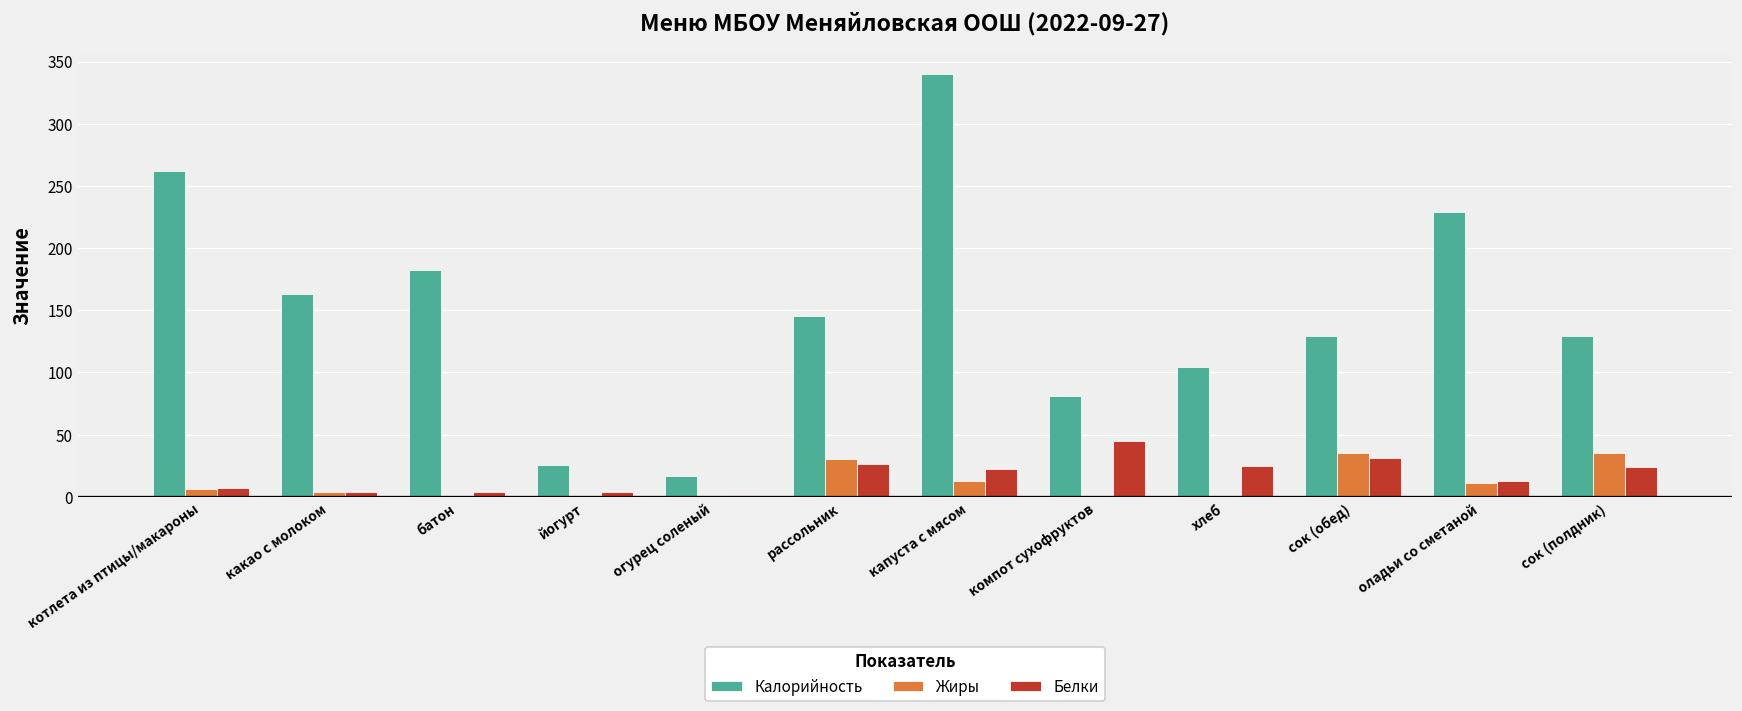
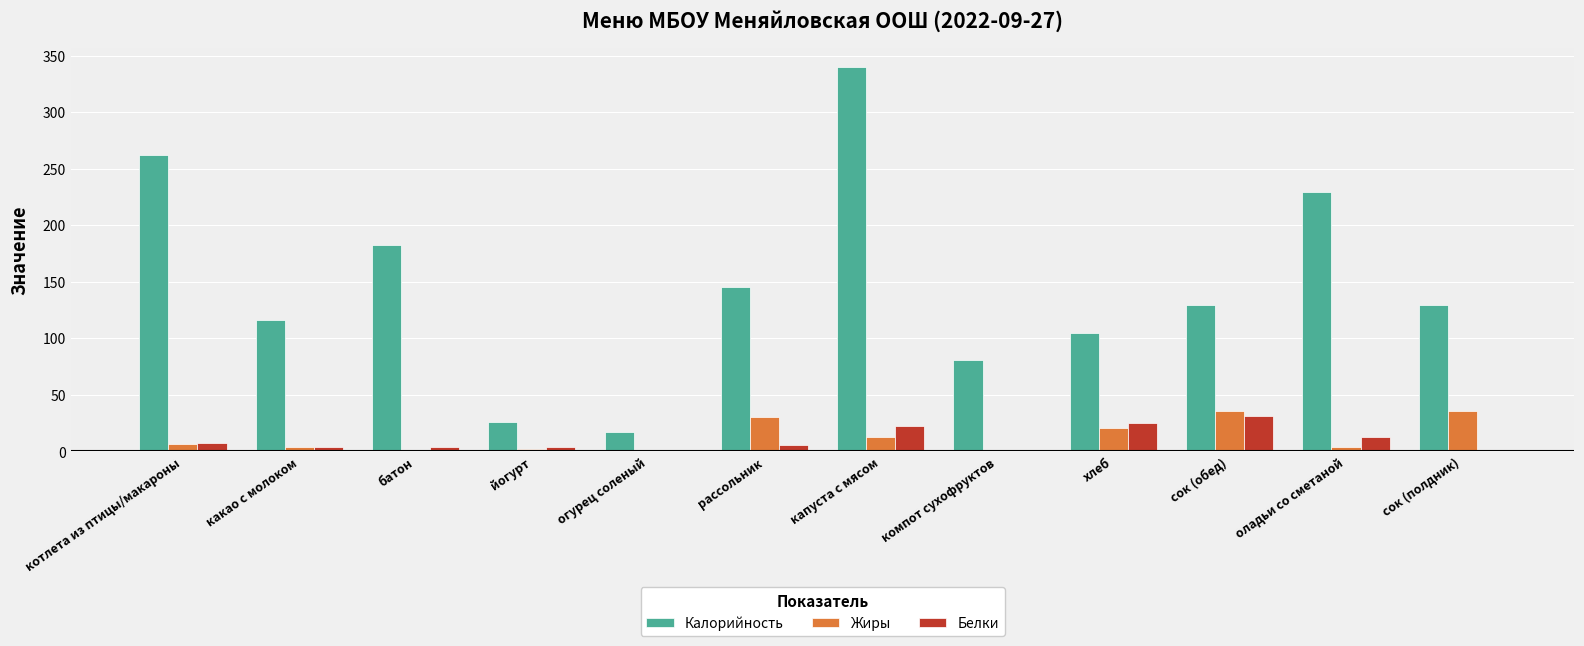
  {
    "Калорийность": {
      "котлета из птицы/макароны": 262,
-     "какао с молоком": 163,
+     "какао с молоком": 116,
      "батон": 183,
      "йогурт": 26,
      "огурец соленый": 17,
      "рассольник": 145,
      "капуста с мясом": 340,
      "компот сухофруктов": 81,
      "хлеб": 104,
      "сок (обед)": 129,
      "оладьи со сметаной": 229,
      "сок (полдник)": 129
    },
    "Жиры": {
      "котлета из птицы/макароны": 7,
      "какао с молоком": 4,
      "огурец соленый": 0,
      "рассольник": 30,
      "капуста с мясом": 13,
      "компот сухофруктов": 0,
-     "хлеб": 1,
+     "хлеб": 21,
      "сок (обед)": 35,
-     "оладьи со сметаной": 11,
+     "оладьи со сметаной": 4,
      "сок (полдник)": 35
    },
    "Белки": {
      "котлета из птицы/макароны": 7,
      "какао с молоком": 4,
      "батон": 4,
      "йогурт": 4,
-     "рассольник": 26,
+     "рассольник": 6,
      "капуста с мясом": 22,
-     "компот сухофруктов": 45,
+     "компот сухофруктов": 1,
      "хлеб": 25,
      "сок (обед)": 32,
      "оладьи со сметаной": 13,
-     "сок (полдник)": 24
+     "сок (полдник)": 1
    }
  }
